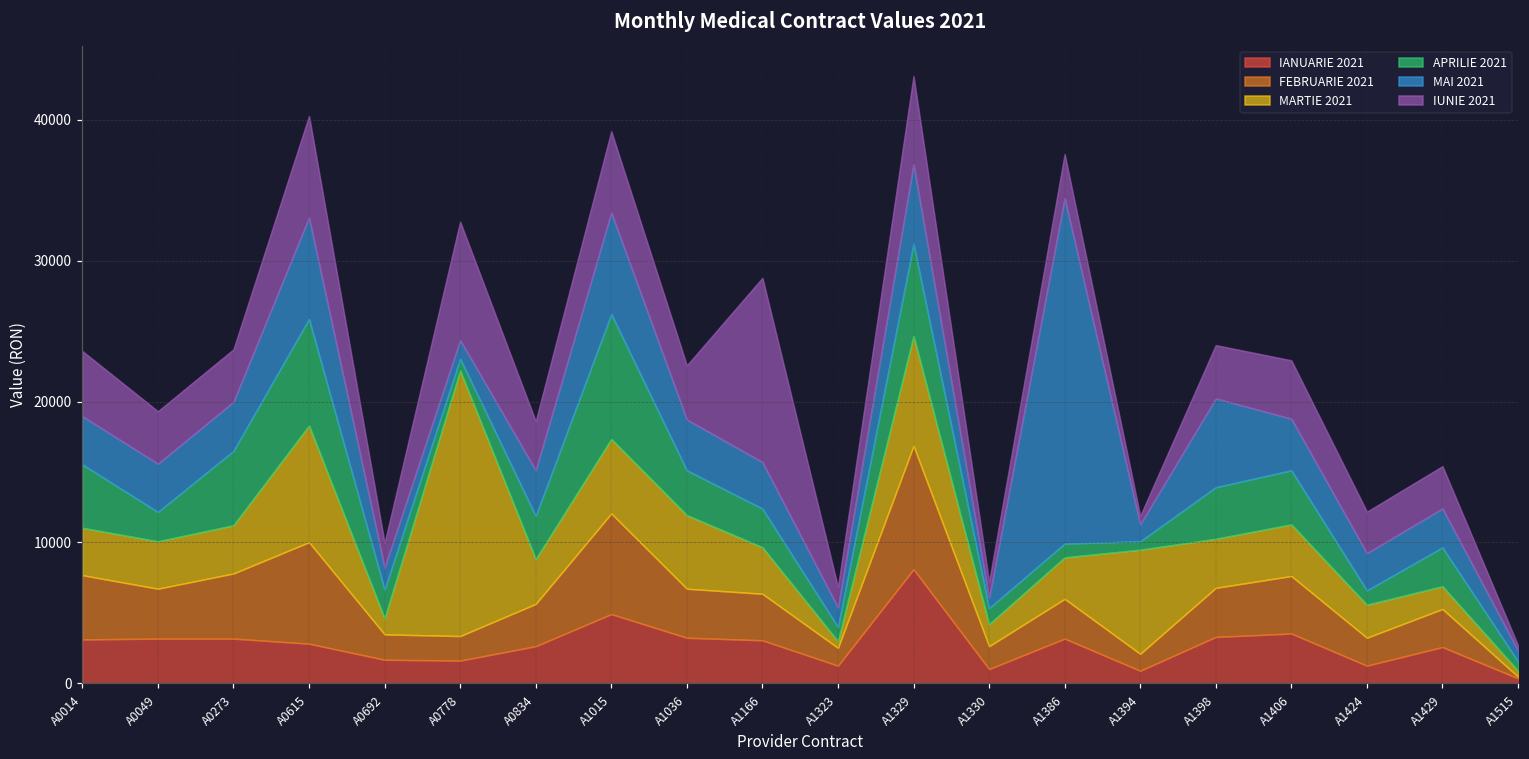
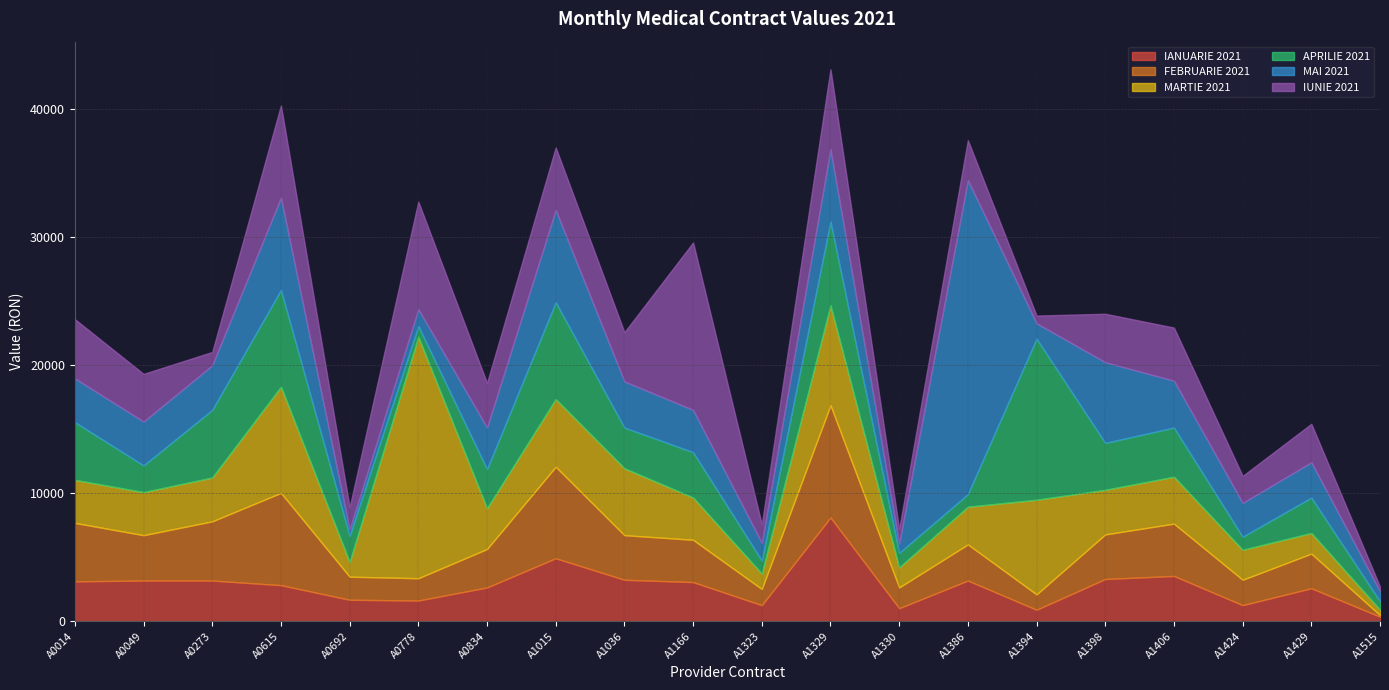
  {
    "MARTIE 2021": {
      "A0014": 3400,
      "A0049": 3400,
      "A0273": 3400,
      "A0615": 8300,
      "A0692": 1100,
      "A0778": 18800,
      "A0834": 3200,
      "A1015": 5300,
      "A1036": 5200,
      "A1166": 3300,
-     "A1323": 500,
+     "A1323": 1200,
      "A1329": 7800,
      "A1330": 1600,
      "A1386": 2900,
      "A1394": 7400,
      "A1398": 3500,
      "A1406": 3700,
      "A1424": 2300,
      "A1429": 1600,
      "A1515": 400
    },
    "APRILIE 2021": {
      "A0014": 4500,
      "A0049": 2100,
      "A0273": 5300,
      "A0615": 7600,
      "A0692": 2000,
      "A0778": 800,
      "A0834": 3100,
-     "A1015": 8900,
+     "A1015": 7600,
      "A1036": 3200,
-     "A1166": 2700,
+     "A1166": 3500,
      "A1323": 1000,
      "A1329": 6500,
      "A1330": 1100,
      "A1386": 1000,
-     "A1394": 600,
+     "A1394": 12600,
      "A1398": 3700,
      "A1406": 3800,
      "A1424": 1000,
      "A1429": 2800,
      "A1515": 700
    },
    "MAI 2021": {
      "A0014": 3400,
      "A0049": 3400,
      "A0273": 3500,
      "A0615": 7200,
-     "A0692": 1600,
+     "A0692": 500,
      "A0778": 1300,
      "A0834": 3200,
      "A1015": 7200,
      "A1036": 3600,
      "A1166": 3300,
      "A1323": 1400,
      "A1329": 5600,
      "A1330": 700,
      "A1386": 24500,
      "A1394": 1200,
      "A1398": 6300,
      "A1406": 3700,
      "A1424": 2600,
      "A1429": 2800,
      "A1515": 800
    },
    "IUNIE 2021": {
      "A0014": 4600,
      "A0049": 3700,
-     "A0273": 3700,
+     "A0273": 1000,
      "A0615": 7200,
      "A0692": 1700,
      "A0778": 8400,
      "A0834": 3500,
-     "A1015": 5800,
+     "A1015": 4900,
      "A1036": 3800,
      "A1166": 13100,
      "A1323": 1400,
      "A1329": 6200,
      "A1330": 1100,
      "A1386": 3100,
      "A1394": 600,
      "A1398": 3800,
      "A1406": 4100,
-     "A1424": 2900,
+     "A1424": 2100,
      "A1429": 3000,
      "A1515": 400
    }
  }
